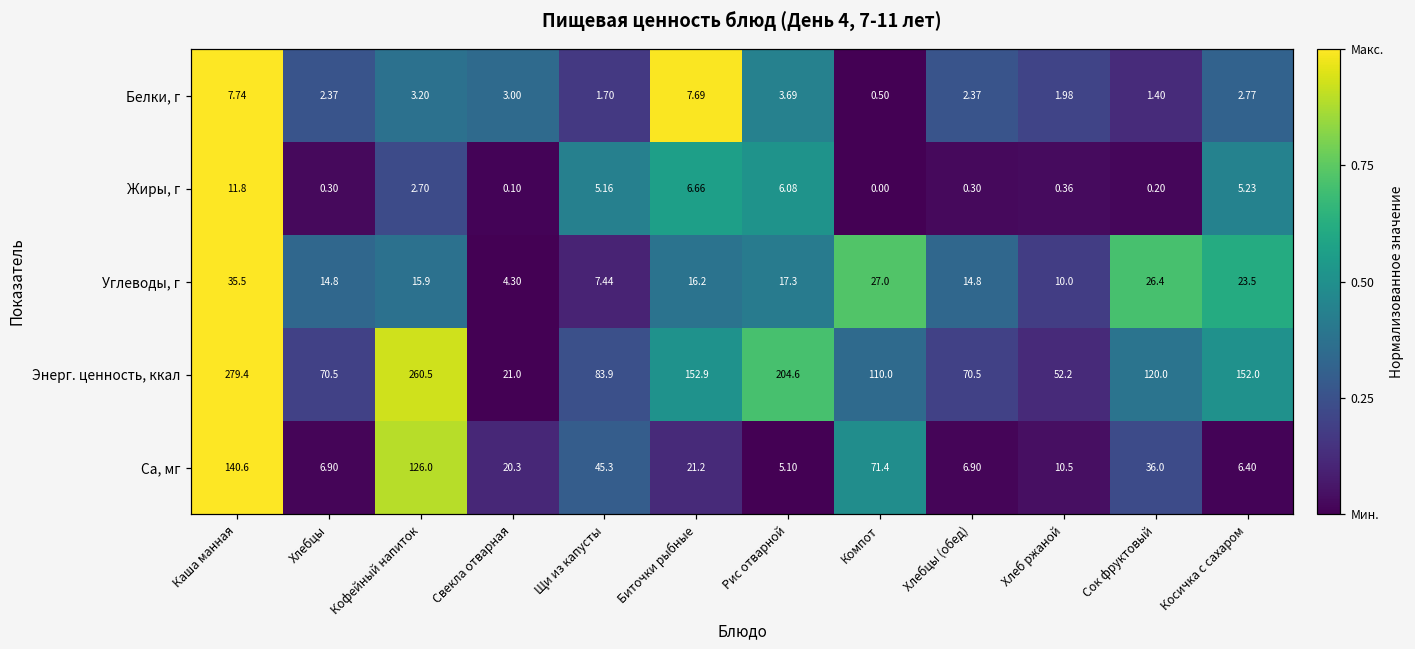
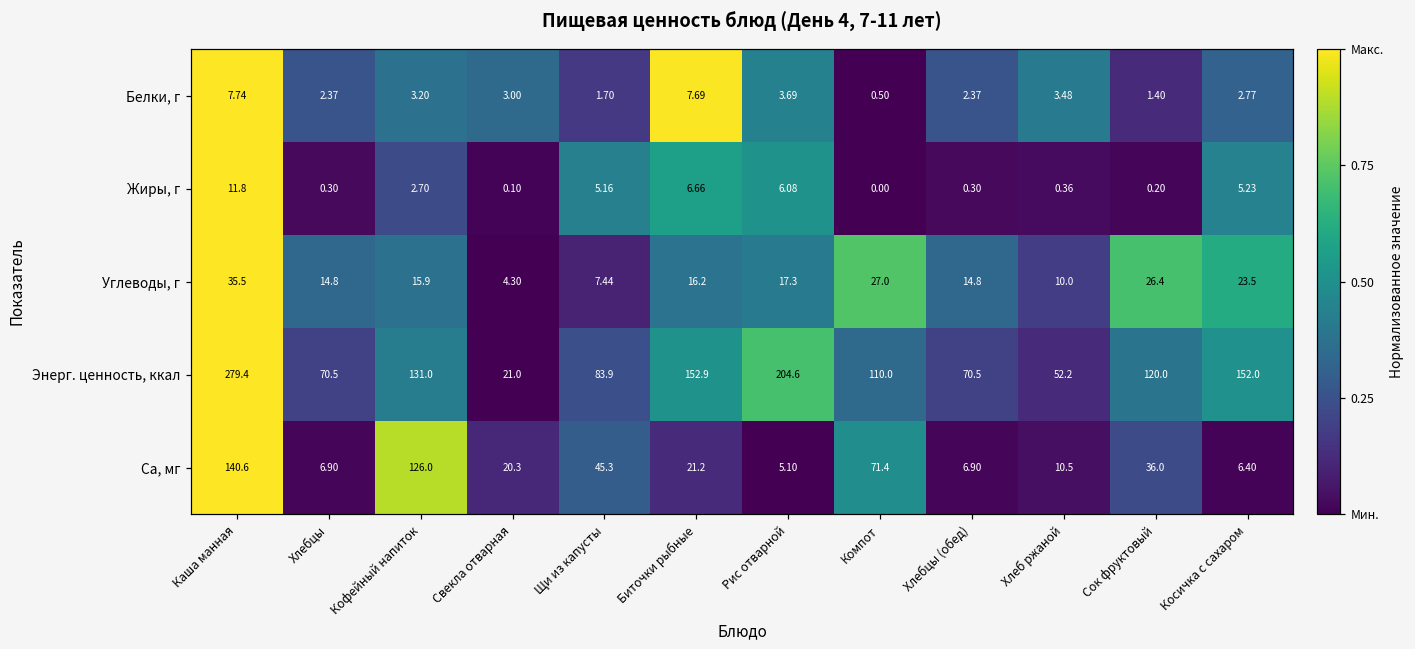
  {
    "Белки, г": {
      "Каша манная": 7.74,
      "Хлебцы": 2.37,
      "Кофейный напиток": 3.20,
      "Свекла отварная": 3.00,
      "Щи из капусты": 1.70,
      "Биточки рыбные": 7.69,
      "Рис отварной": 3.69,
      "Компот": 0.50,
      "Хлебцы (обед)": 2.37,
-     "Хлеб ржаной": 1.98,
+     "Хлеб ржаной": 3.48,
      "Сок фруктовый": 1.40,
      "Косичка с сахаром": 2.77
    },
    "Жиры, г": {
      "Каша манная": 11.8,
      "Хлебцы": 0.30,
      "Кофейный напиток": 2.70,
      "Свекла отварная": 0.10,
      "Щи из капусты": 5.16,
      "Биточки рыбные": 6.66,
      "Рис отварной": 6.08,
      "Компот": 0.00,
      "Хлебцы (обед)": 0.30,
      "Хлеб ржаной": 0.36,
      "Сок фруктовый": 0.20,
      "Косичка с сахаром": 5.23
    },
    "Углеводы, г": {
      "Каша манная": 35.5,
      "Хлебцы": 14.8,
      "Кофейный напиток": 15.9,
      "Свекла отварная": 4.30,
      "Щи из капусты": 7.44,
      "Биточки рыбные": 16.2,
      "Рис отварной": 17.3,
      "Компот": 27.0,
      "Хлебцы (обед)": 14.8,
      "Хлеб ржаной": 10.0,
      "Сок фруктовый": 26.4,
      "Косичка с сахаром": 23.5
    },
    "Энерг. ценность, ккал": {
      "Каша манная": 279.4,
      "Хлебцы": 70.5,
-     "Кофейный напиток": 260.5,
+     "Кофейный напиток": 131.0,
      "Свекла отварная": 21.0,
      "Щи из капусты": 83.9,
      "Биточки рыбные": 152.9,
      "Рис отварной": 204.6,
      "Компот": 110.0,
      "Хлебцы (обед)": 70.5,
      "Хлеб ржаной": 52.2,
      "Сок фруктовый": 120.0,
      "Косичка с сахаром": 152.0
    },
    "Ca, мг": {
      "Каша манная": 140.6,
      "Хлебцы": 6.90,
      "Кофейный напиток": 126.0,
      "Свекла отварная": 20.3,
      "Щи из капусты": 45.3,
      "Биточки рыбные": 21.2,
      "Рис отварной": 5.10,
      "Компот": 71.4,
      "Хлебцы (обед)": 6.90,
      "Хлеб ржаной": 10.5,
      "Сок фруктовый": 36.0,
      "Косичка с сахаром": 6.40
    }
  }
